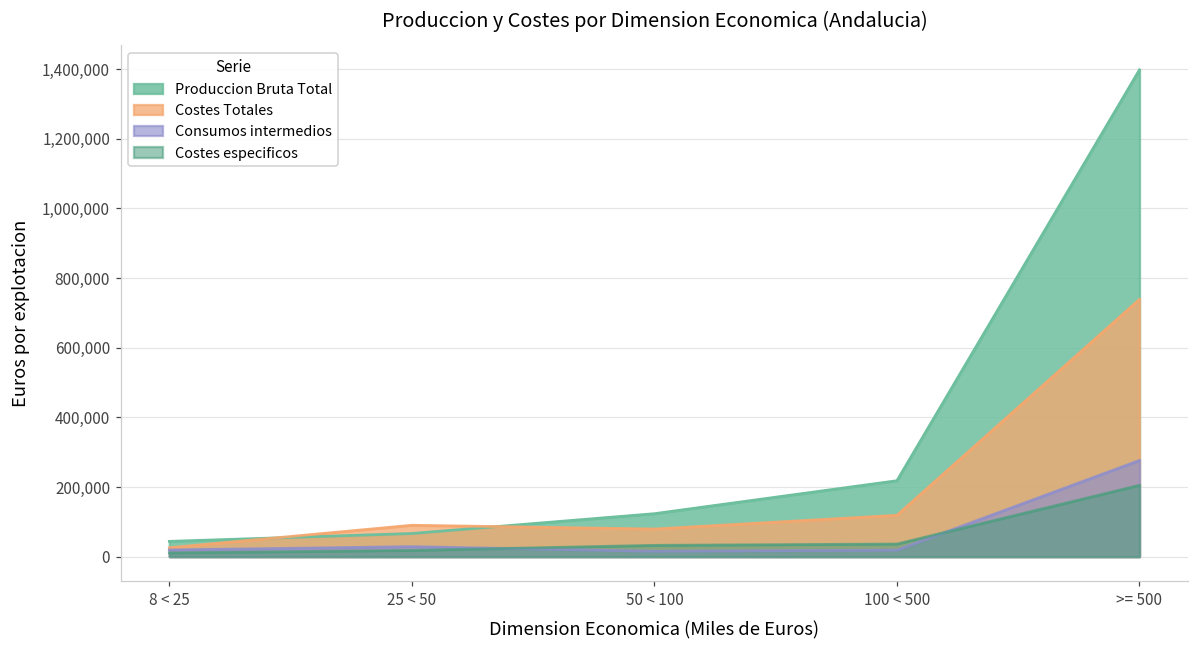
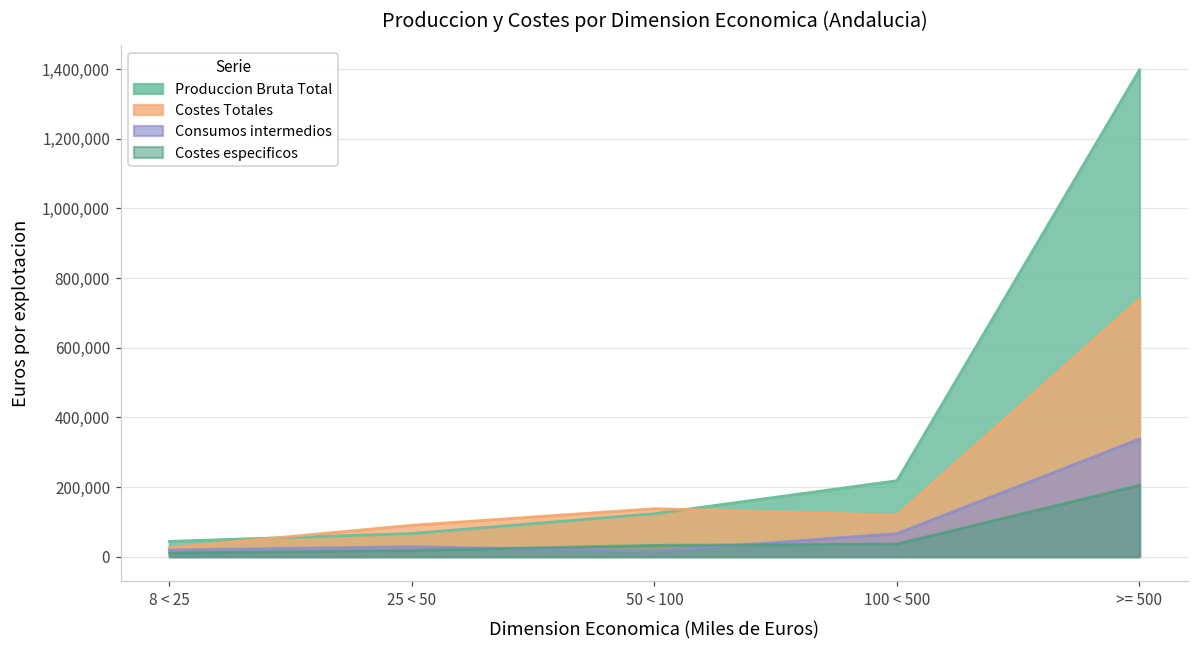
  {
    "Costes Totales": {
      "25 < 50": "90,000",
-     "50 < 100": "80,000",
+     "50 < 100": "140,000",
      "100 < 500": "120,000",
      ">= 500": "740,000"
    },
    "Consumos intermedios": {
      "25 < 50": "30,000",
      "50 < 100": "20,000",
-     "100 < 500": "20,000",
-     ">= 500": "280,000"
+     "100 < 500": "70,000",
+     ">= 500": "340,000"
    }
  }
